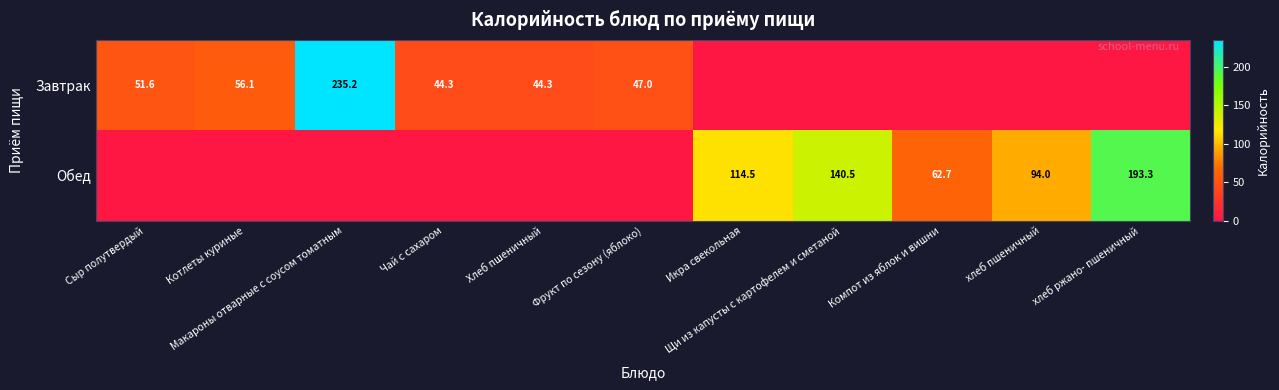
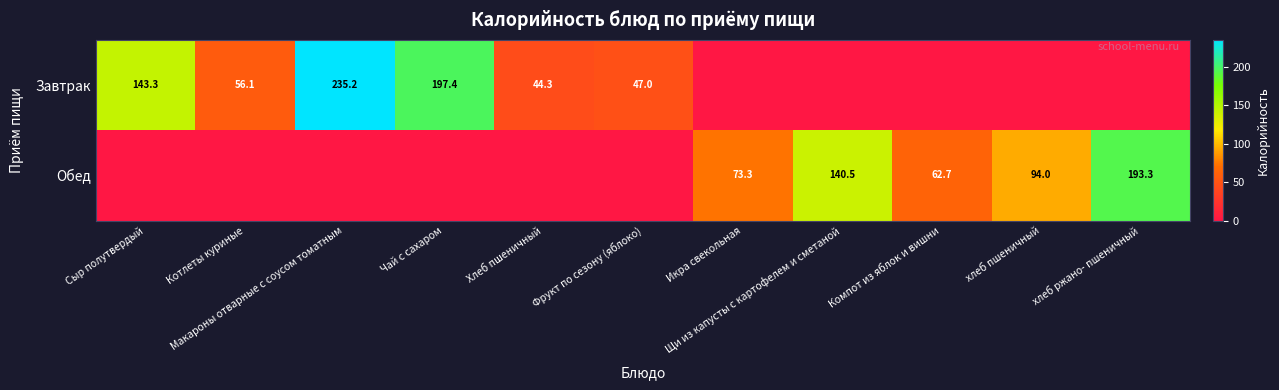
  {
    "Завтрак": {
-     "Сыр полутвердый": 51.6,
+     "Сыр полутвердый": 143.3,
      "Котлеты куриные": 56.1,
      "Макароны отварные с соусом томатным": 235.2,
-     "Чай с сахаром": 44.3,
+     "Чай с сахаром": 197.4,
      "Хлеб пшеничный": 44.3,
      "Фрукт по сезону (яблоко)": 47.0
    },
    "Обед": {
-     "Икра свекольная": 114.5,
+     "Икра свекольная": 73.3,
      "Щи из капусты с картофелем и сметаной": 140.5,
      "Компот из яблок и вишни": 62.7,
      "хлеб пшеничный": 94.0,
      "хлеб ржано- пшеничный": 193.3
    }
  }
